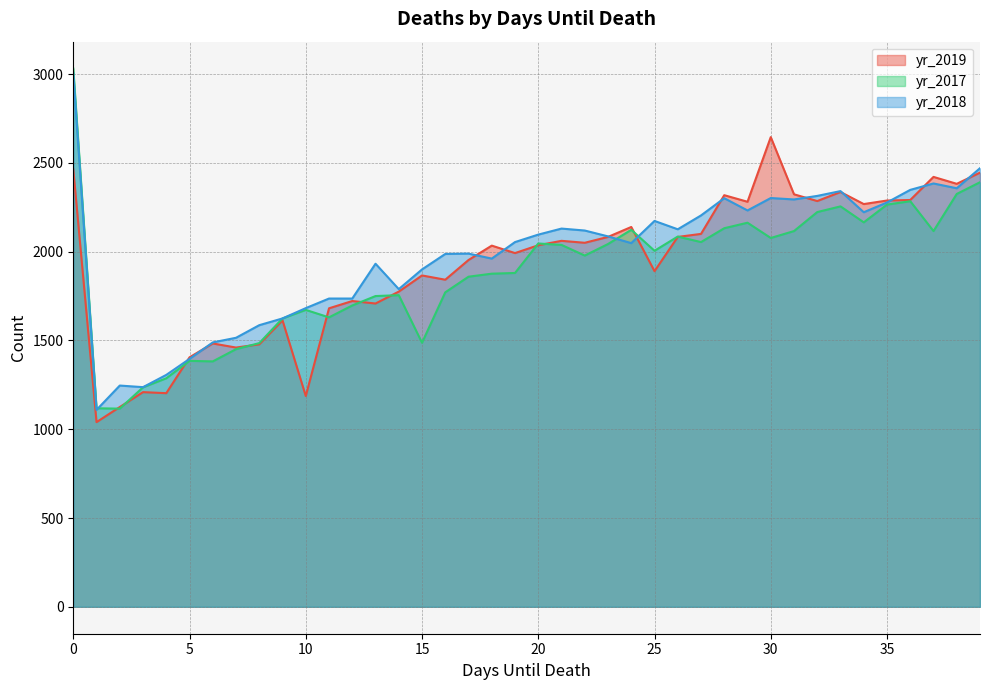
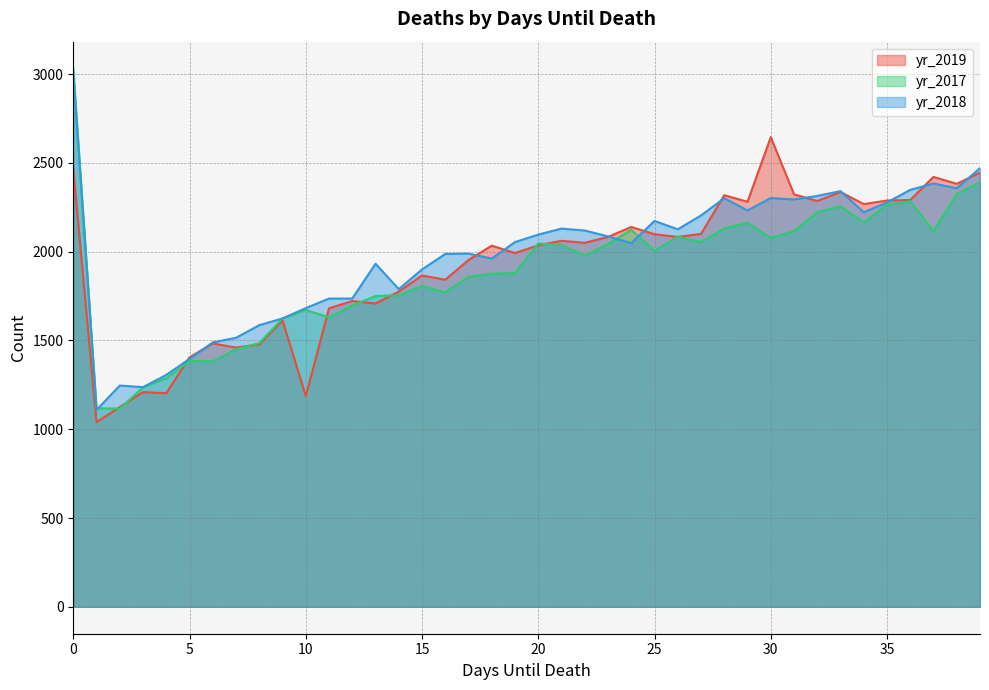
  {
    "yr_2019": {
      "0": 2460,
      "10": 1190,
      "15": 1870,
-     "25": 1890,
+     "25": 2100,
      "30": 2650
    },
    "yr_2017": {
      "0": 3030,
-     "15": 1490,
+     "15": 1810,
      "25": 2010,
      "30": 2080
    },
    "yr_2018": {
      "0": 3010,
      "15": 1900,
      "20": 2100,
      "25": 2170,
      "30": 2300
    }
  }
